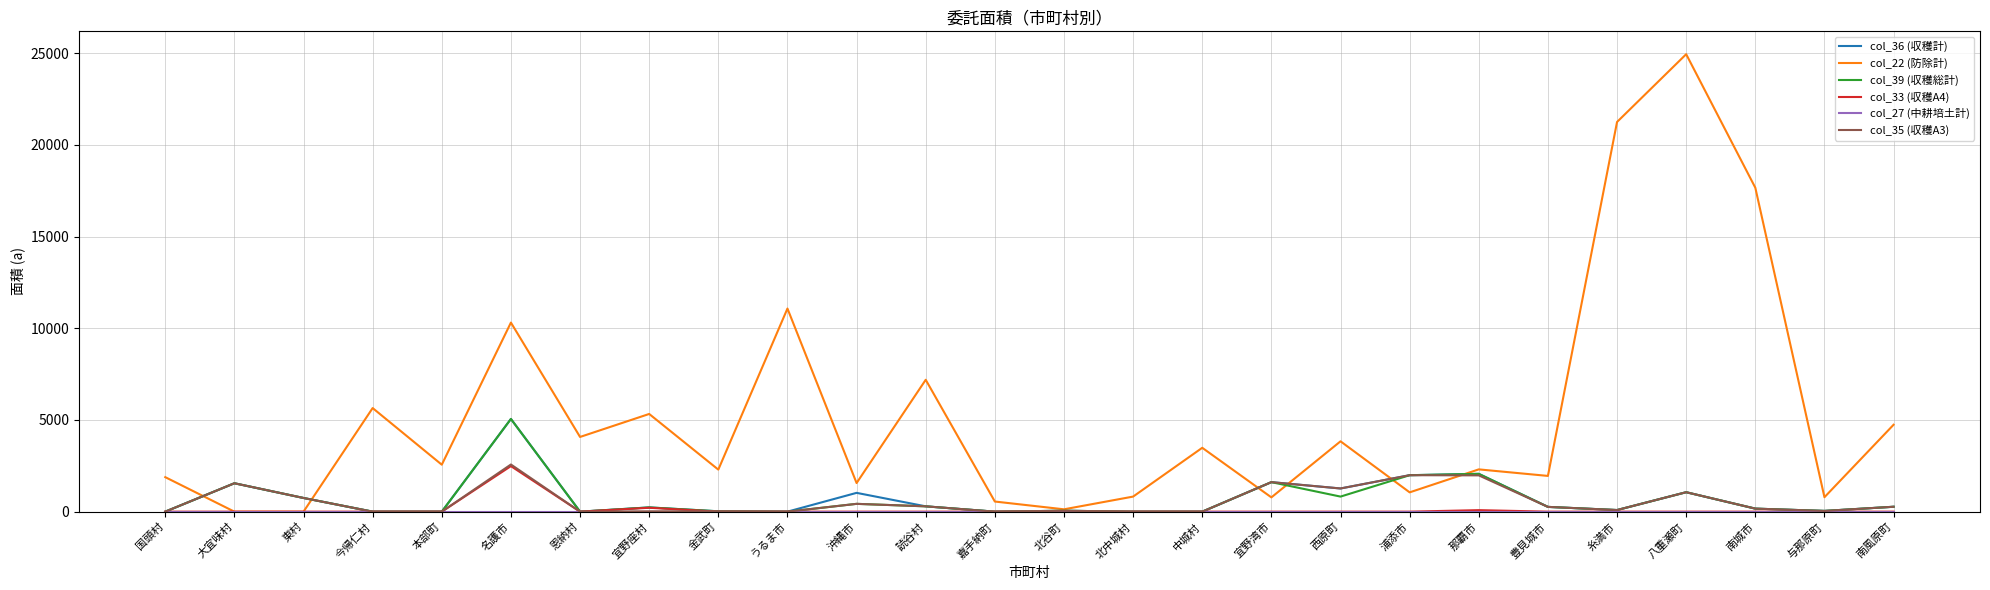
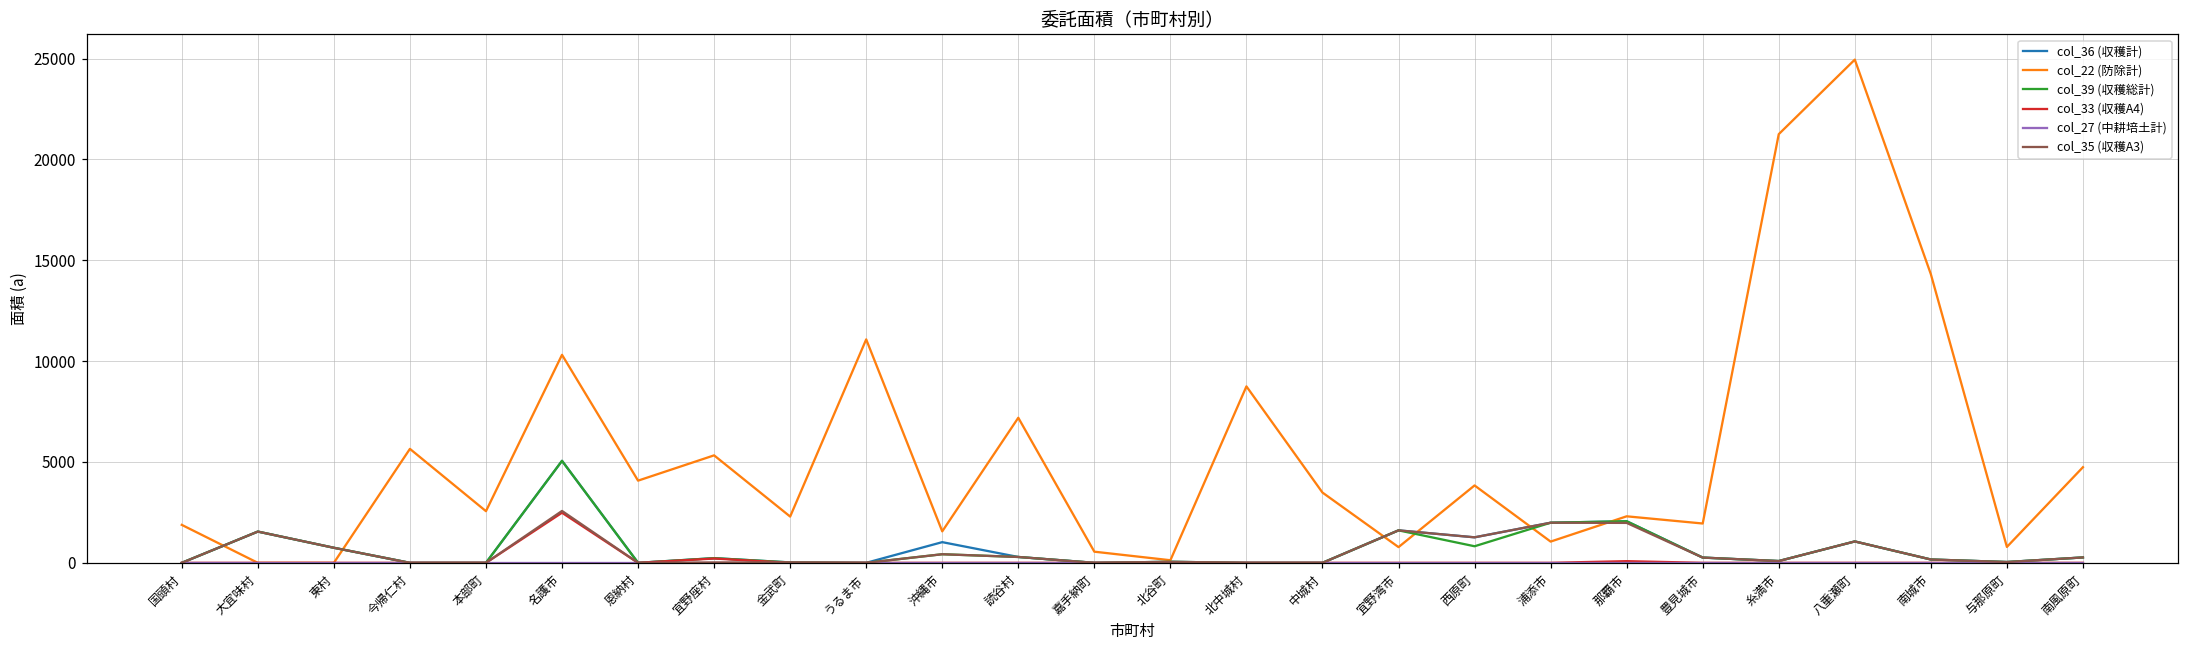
  {
    "col_36 (収穫計)": {
      "沖縄市": 1000
    },
    "col_22 (防除計)": {
      "国頭村": 1900,
      "今帰仁村": 5600,
      "本部町": 2600,
      "名護市": 10300,
      "恩納村": 4100,
      "宜野座村": 5300,
      "金武町": 2300,
      "うるま市": 11100,
      "沖縄市": 1600,
      "読谷村": 7200,
      "嘉手納町": 600,
-     "北中城村": 800,
+     "北中城村": 8700,
      "中城村": 3500,
      "宜野湾市": 800,
      "西原町": 3800,
      "浦添市": 1100,
      "那覇市": 2300,
      "豊見城市": 1900,
      "糸満市": 21300,
      "八重瀬町": 24900,
-     "南城市": 17700,
+     "南城市": 14300,
      "与那原町": 800,
      "南風原町": 4700
    },
    "col_39 (収穫総計)": {
      "西原町": 800
    },
    "col_27 (中耕培土計)": {
      "名護市": 0
    }
  }
